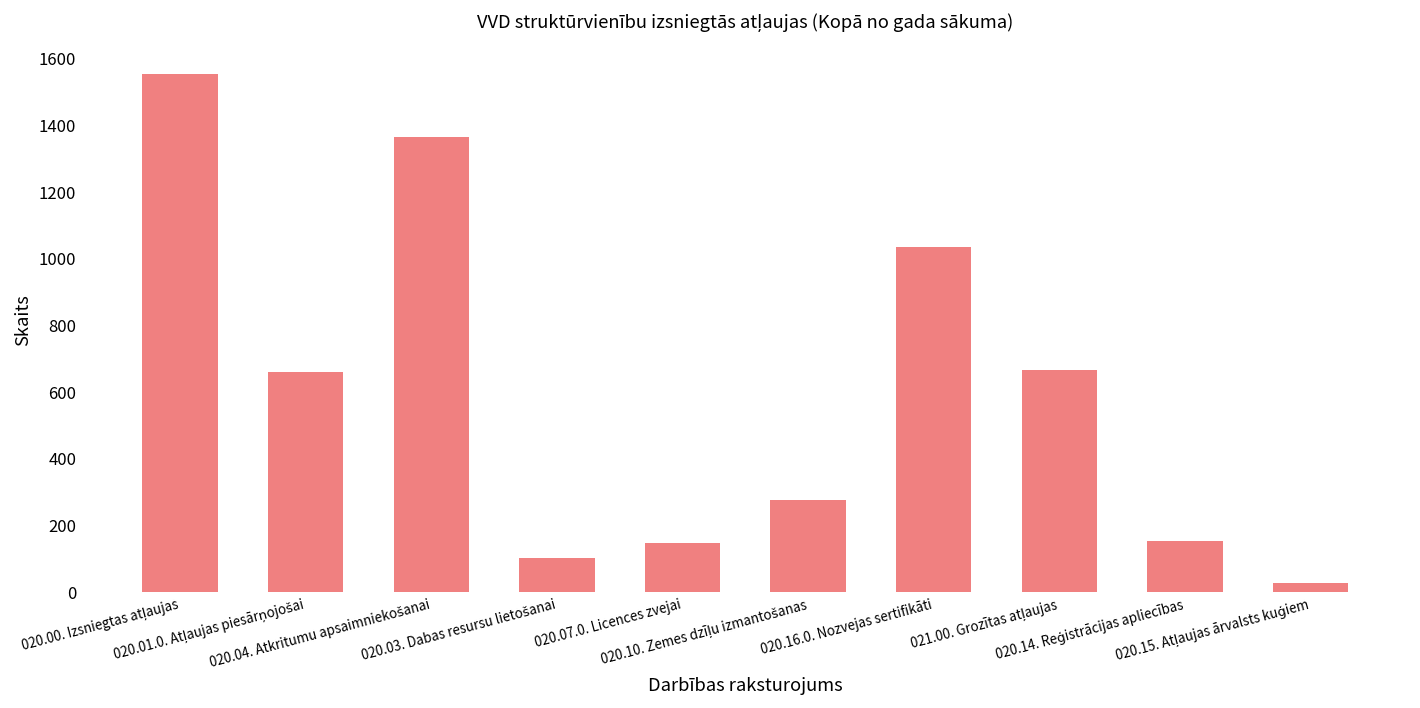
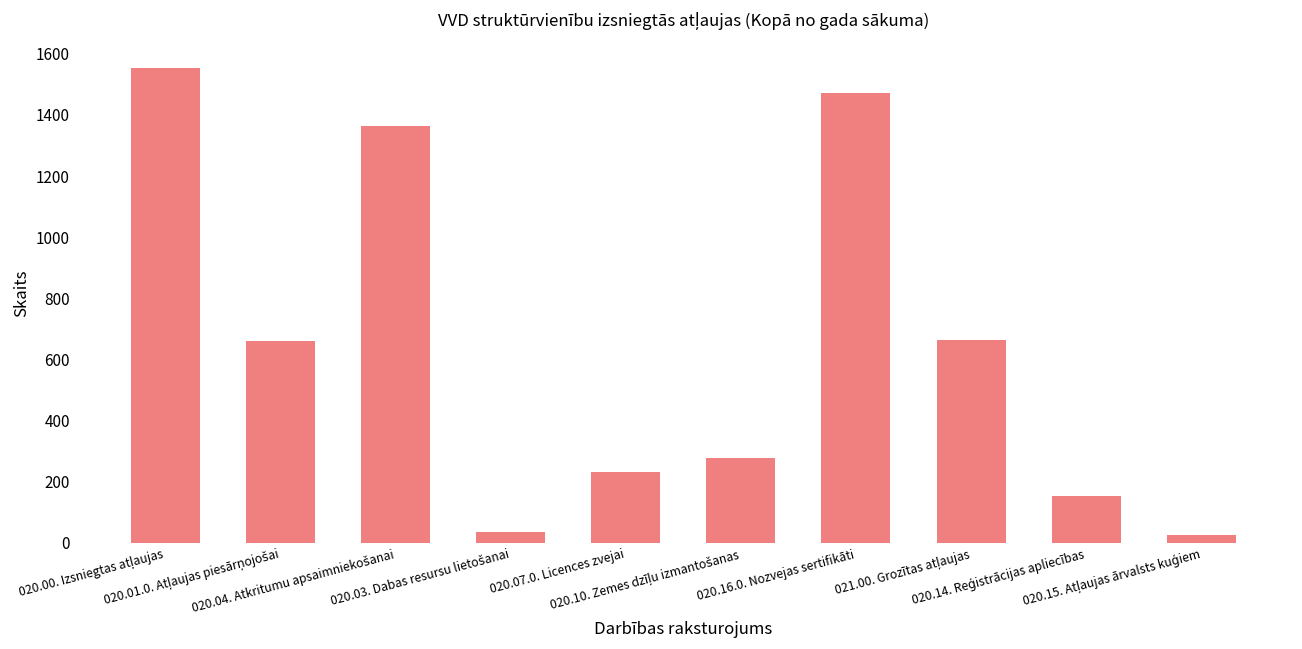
  {
    "020.00. Izsniegtas atļaujas": 1560,
    "020.01.0. Atļaujas piesārņojošai": 660,
    "020.04. Atkritumu apsaimniekošanai": 1370,
-   "020.03. Dabas resursu lietošanai": 100,
-   "020.07.0. Licences zvejai": 150,
+   "020.03. Dabas resursu lietošanai": 30,
+   "020.07.0. Licences zvejai": 230,
    "020.10. Zemes dzīļu izmantošanas": 280,
-   "020.16.0. Nozvejas sertifikāti": 1030,
+   "020.16.0. Nozvejas sertifikāti": 1470,
    "021.00. Grozītas atļaujas": 670,
    "020.14. Reģistrācijas apliecības": 150,
    "020.15. Atļaujas ārvalsts kuģiem": 30
  }
